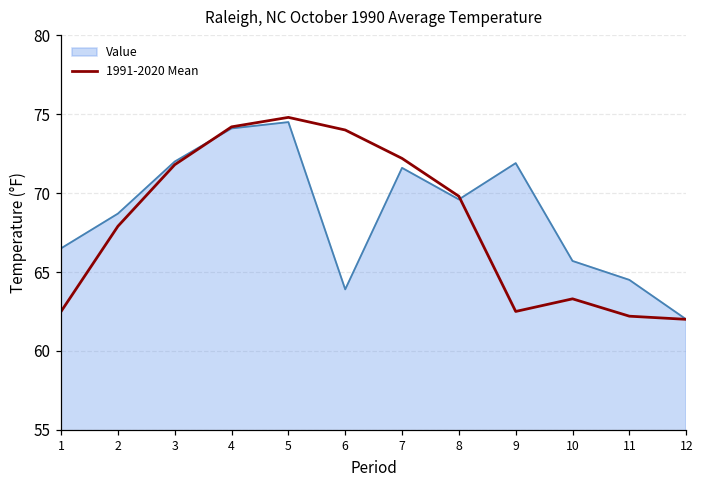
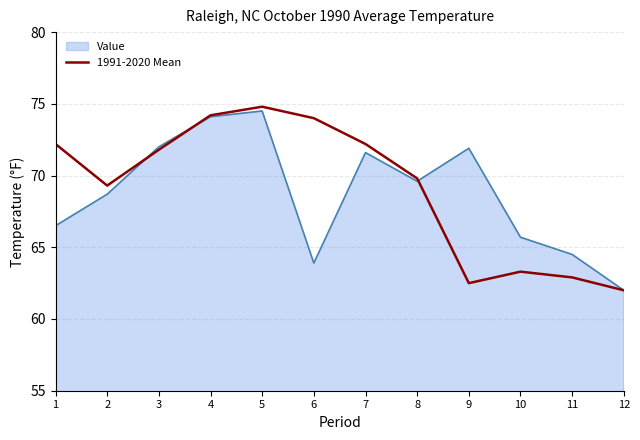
  {
    "Value": {
      "1": 66.5,
      "2": 68.7,
      "3": 72.0,
      "5": 74.5,
      "6": 63.9,
      "7": 71.6,
      "8": 69.6,
      "9": 71.9,
      "10": 65.7,
      "11": 64.5
    },
    "1991-2020 Mean": {
-     "1": 62.5,
-     "2": 67.9,
+     "1": 72.2,
+     "2": 69.3,
      "3": 71.8,
      "5": 74.8,
      "6": 74.0,
      "7": 72.2,
      "8": 69.8,
      "9": 62.5,
      "10": 63.3,
-     "11": 62.2
+     "11": 62.9
    }
  }
